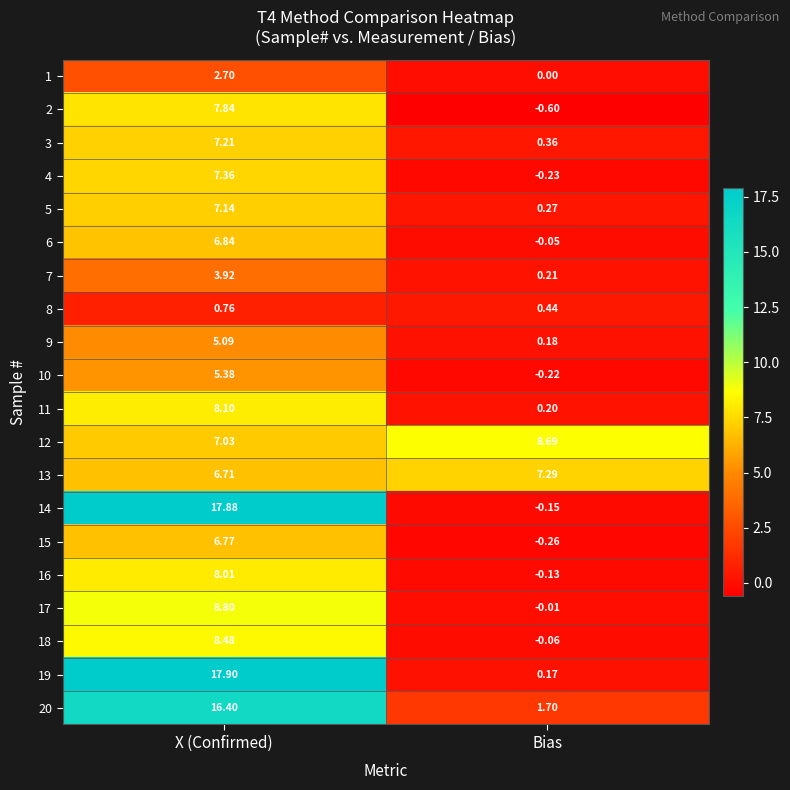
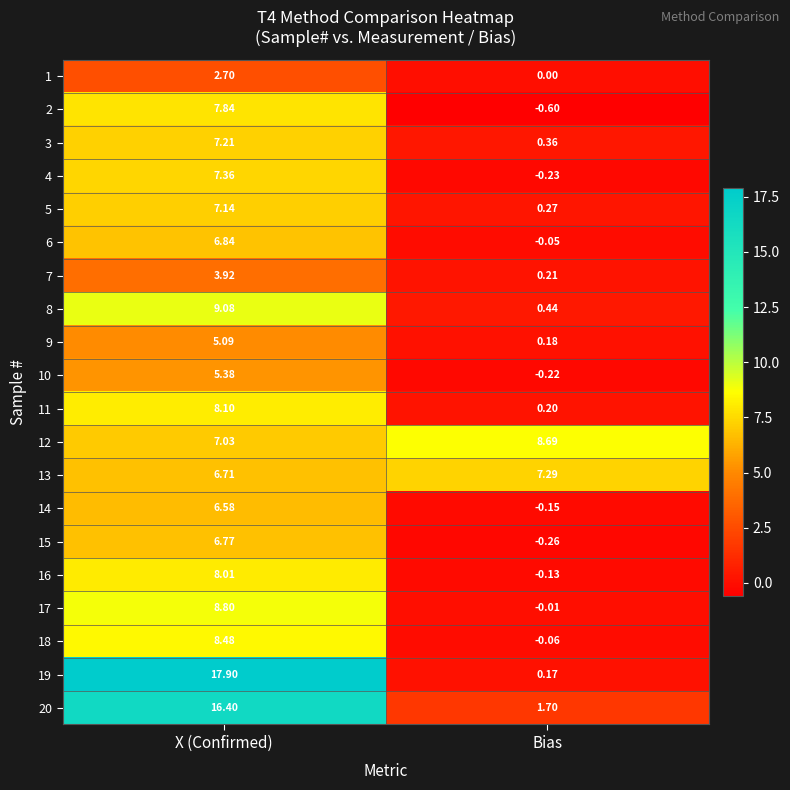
  {
    "1": {
      "X (Confirmed)": 2.70,
      "Bias": 0.00
    },
    "2": {
      "X (Confirmed)": 7.84,
      "Bias": -0.60
    },
    "3": {
      "X (Confirmed)": 7.21,
      "Bias": 0.36
    },
    "4": {
      "X (Confirmed)": 7.36,
      "Bias": -0.23
    },
    "5": {
      "X (Confirmed)": 7.14,
      "Bias": 0.27
    },
    "6": {
      "X (Confirmed)": 6.84,
      "Bias": -0.05
    },
    "7": {
      "X (Confirmed)": 3.92,
      "Bias": 0.21
    },
    "8": {
-     "X (Confirmed)": 0.76,
+     "X (Confirmed)": 9.08,
      "Bias": 0.44
    },
    "9": {
      "X (Confirmed)": 5.09,
      "Bias": 0.18
    },
    "10": {
      "X (Confirmed)": 5.38,
      "Bias": -0.22
    },
    "11": {
      "X (Confirmed)": 8.10,
      "Bias": 0.20
    },
    "12": {
      "X (Confirmed)": 7.03,
      "Bias": 8.69
    },
    "13": {
      "X (Confirmed)": 6.71,
      "Bias": 7.29
    },
    "14": {
-     "X (Confirmed)": 17.88,
+     "X (Confirmed)": 6.58,
      "Bias": -0.15
    },
    "15": {
      "X (Confirmed)": 6.77,
      "Bias": -0.26
    },
    "16": {
      "X (Confirmed)": 8.01,
      "Bias": -0.13
    },
    "17": {
      "X (Confirmed)": 8.80,
      "Bias": -0.01
    },
    "18": {
      "X (Confirmed)": 8.48,
      "Bias": -0.06
    },
    "19": {
      "X (Confirmed)": 17.90,
      "Bias": 0.17
    },
    "20": {
      "X (Confirmed)": 16.40,
      "Bias": 1.70
    }
  }
